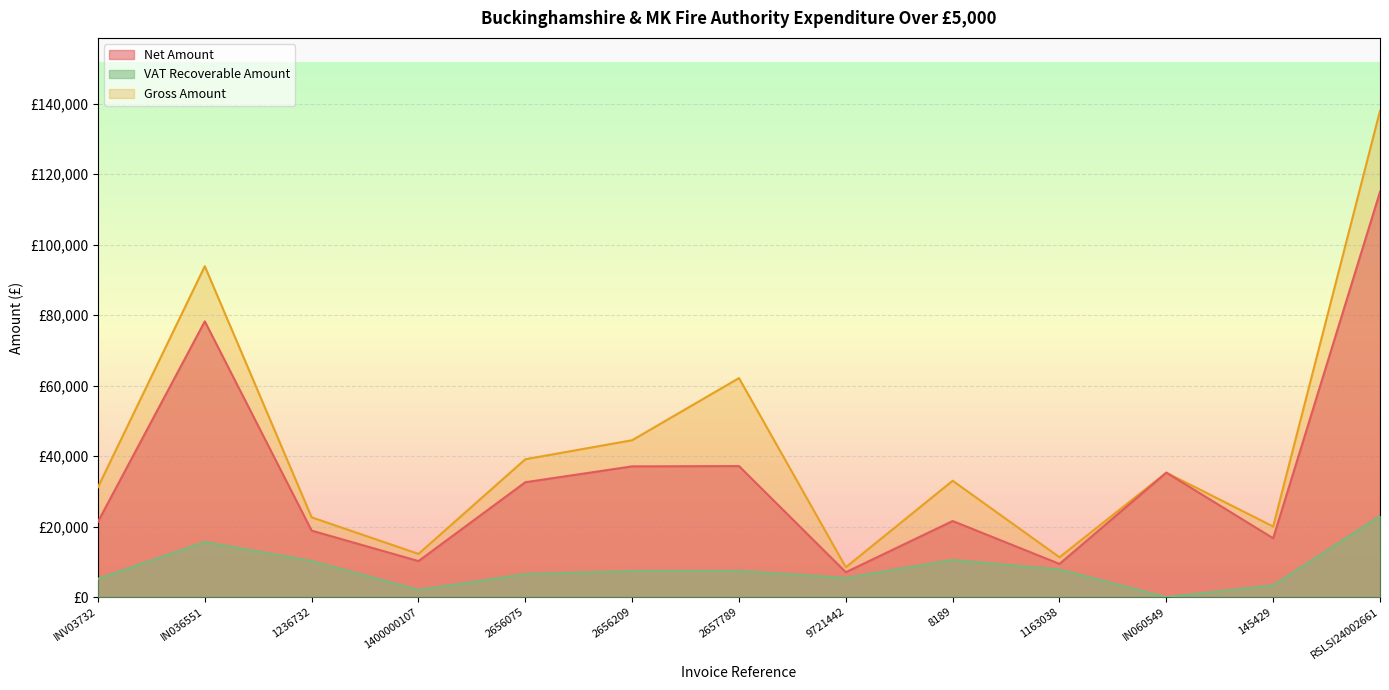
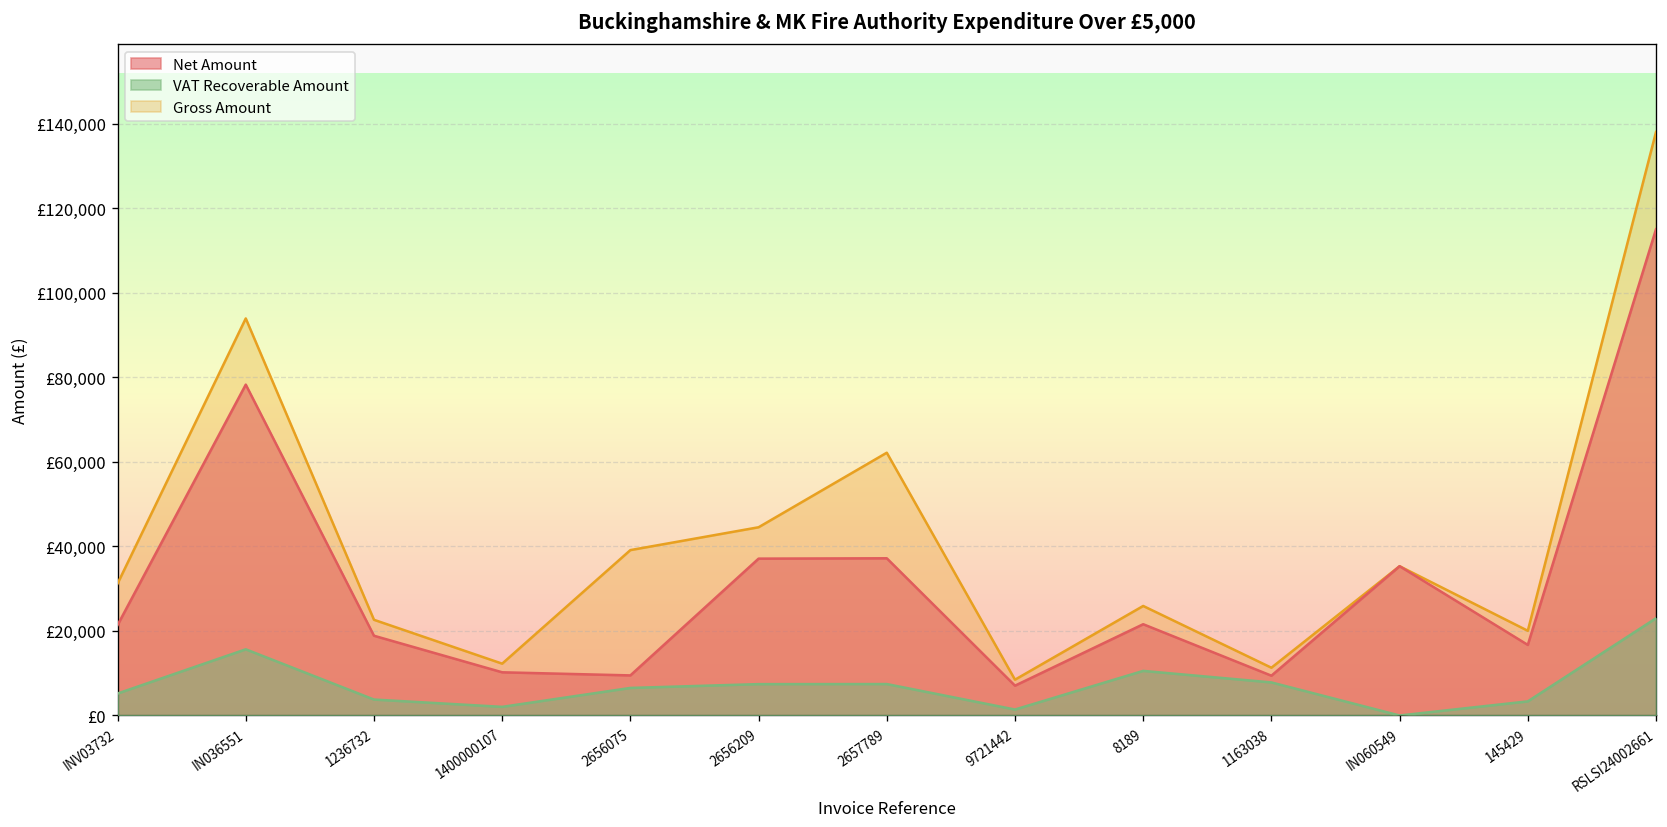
  {
    "Net Amount": {
      "INV03732": "£21,000",
      "IN036551": "£78,000",
      "1236732": "£19,000",
      "1400000107": "£10,000",
-     "2656075": "£33,000",
+     "2656075": "£9,000",
      "2656209": "£37,000",
      "2657789": "£37,000",
      "9721442": "£7,000",
      "8189": "£22,000",
      "1163038": "£9,000",
      "145429": "£17,000",
      "RSLSI24002661": "£115,000"
    },
    "VAT Recoverable Amount": {
      "INV03732": "£5,000",
      "IN036551": "£16,000",
-     "1236732": "£10,000",
+     "1236732": "£4,000",
      "1400000107": "£2,000",
      "2656075": "£7,000",
      "2656209": "£7,000",
      "2657789": "£7,000",
-     "9721442": "£5,000",
+     "9721442": "£1,000",
      "8189": "£11,000",
      "1163038": "£8,000",
      "IN060549": "£0",
      "145429": "£3,000",
      "RSLSI24002661": "£23,000"
    },
    "Gross Amount": {
      "INV03732": "£31,000",
      "IN036551": "£94,000",
      "1236732": "£23,000",
      "1400000107": "£12,000",
      "2656075": "£39,000",
      "2656209": "£45,000",
      "2657789": "£62,000",
      "9721442": "£8,000",
-     "8189": "£33,000",
+     "8189": "£26,000",
      "1163038": "£11,000",
      "145429": "£20,000",
      "RSLSI24002661": "£138,000"
    }
  }
